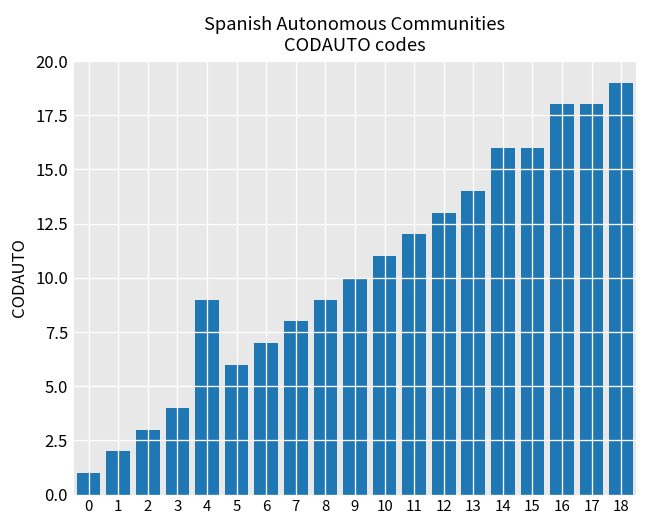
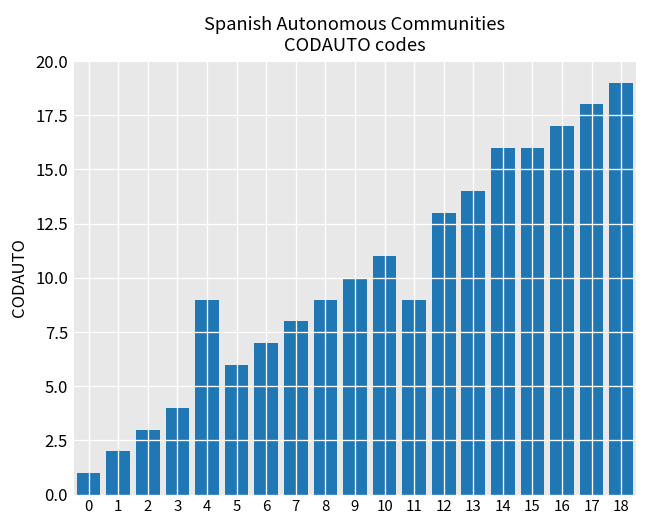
  {
    "0": 1,
    "1": 2,
    "2": 3,
    "3": 4,
    "4": 9,
    "5": 6,
    "6": 7,
    "7": 8,
    "8": 9,
    "9": 10,
    "10": 11,
-   "11": 12,
+   "11": 9,
    "12": 13,
    "13": 14,
    "14": 16,
    "15": 16,
-   "16": 18,
+   "16": 17,
    "17": 18,
    "18": 19
  }
